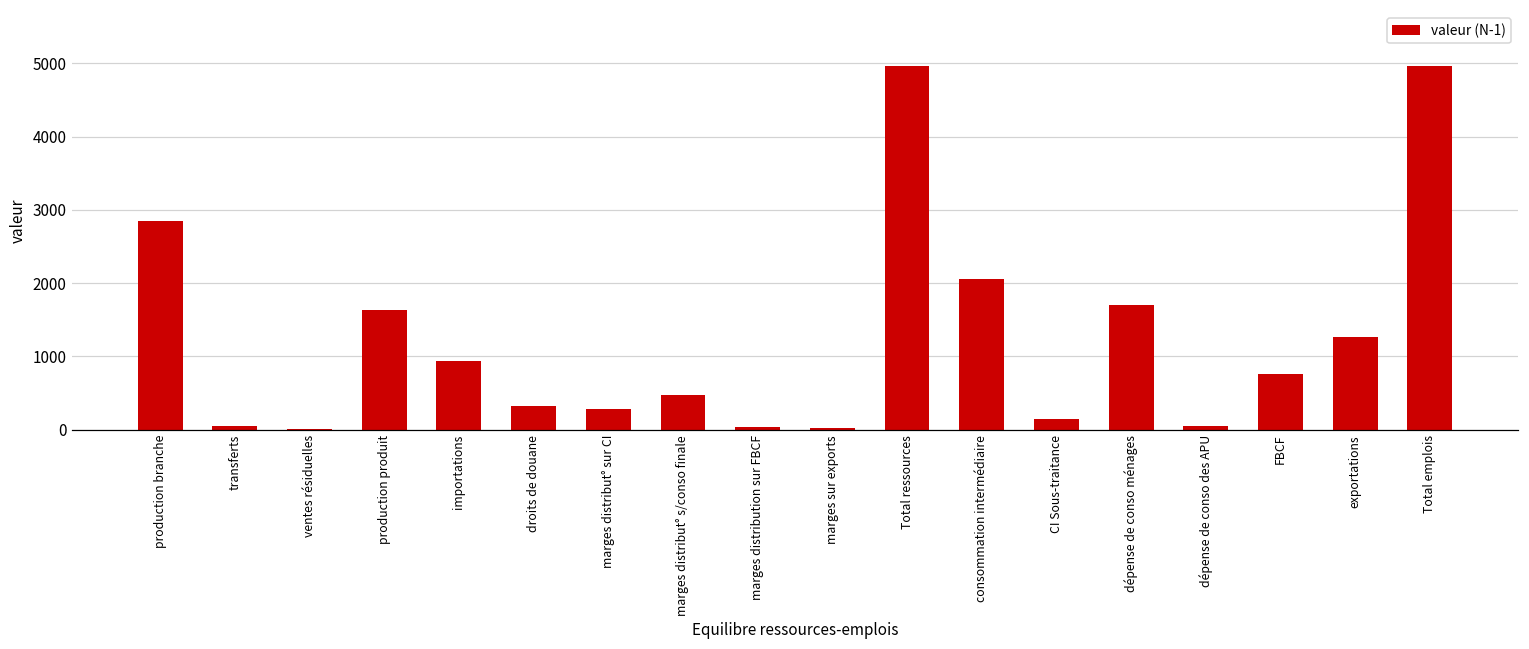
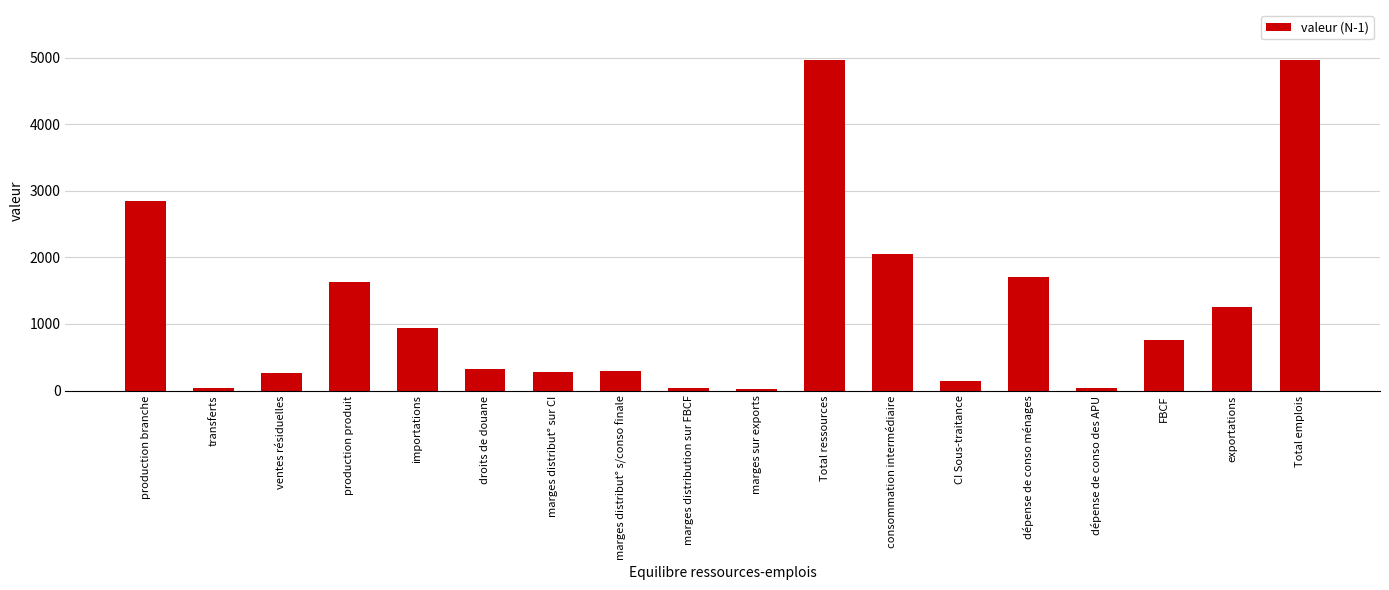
  {
    "production branche": 2800,
    "transferts": 0,
-   "ventes résiduelles": 0,
+   "ventes résiduelles": 300,
    "production produit": 1600,
    "importations": 900,
    "droits de douane": 300,
    "marges distribut° sur CI": 300,
-   "marges distribut° s/conso finale": 500,
+   "marges distribut° s/conso finale": 300,
    "Total ressources": 5000,
    "consommation intermédiaire": 2100,
    "CI Sous-traitance": 100,
    "dépense de conso ménages": 1700,
    "dépense de conso des APU": 0,
    "FBCF": 800,
    "exportations": 1300,
    "Total emplois": 5000
  }
